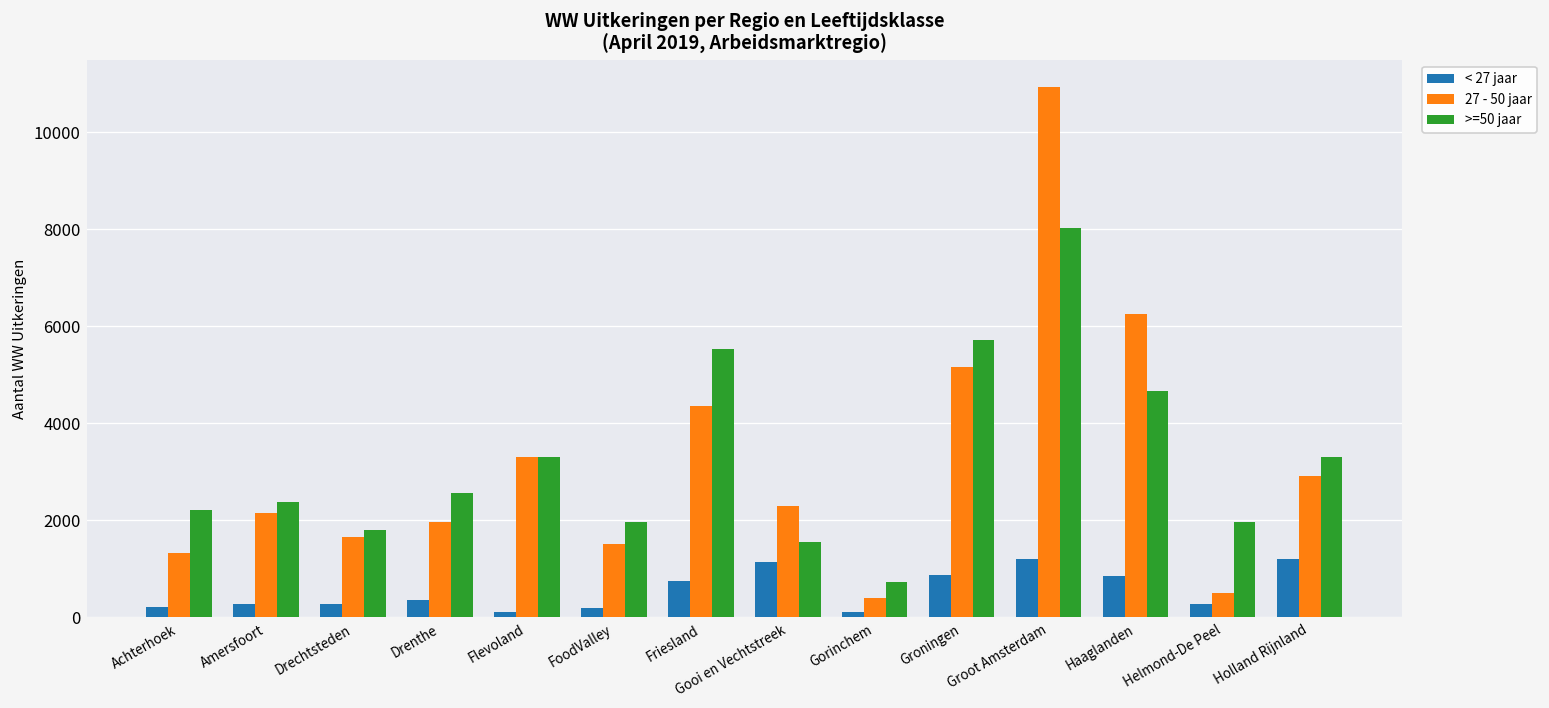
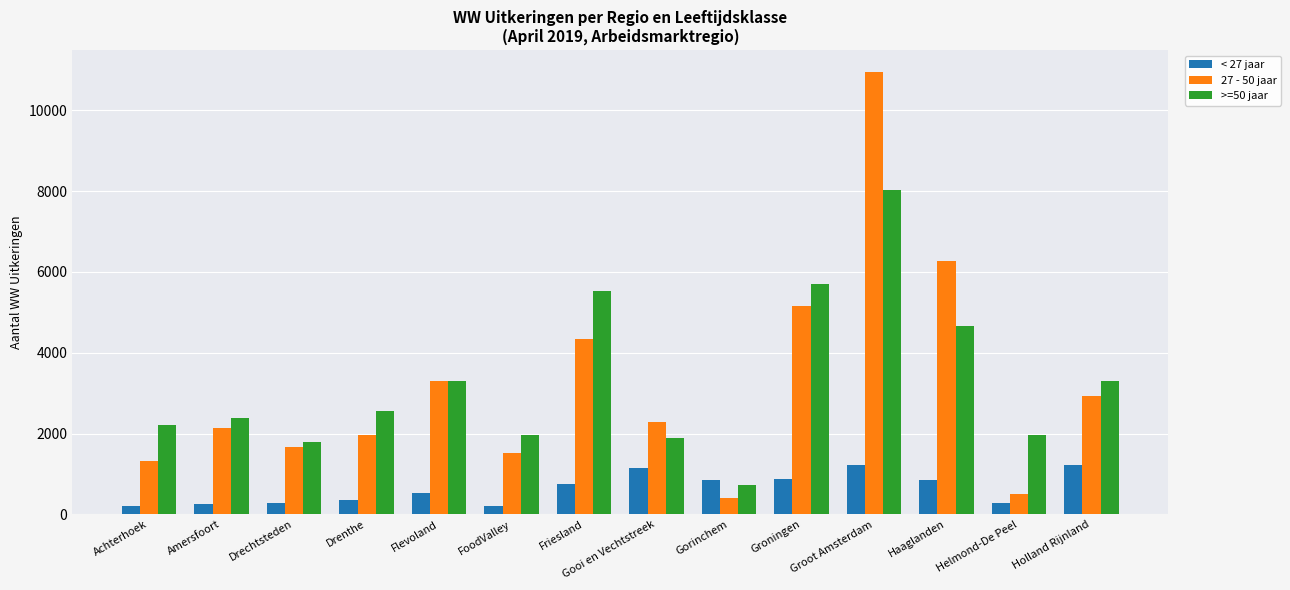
  {
    "< 27 jaar": {
      "Achterhoek": 200,
      "Amersfoort": 300,
      "Drechtsteden": 300,
      "Drenthe": 400,
-     "Flevoland": 100,
+     "Flevoland": 500,
      "FoodValley": 200,
      "Friesland": 700,
      "Gooi en Vechtstreek": 1100,
-     "Gorinchem": 100,
+     "Gorinchem": 900,
      "Groningen": 900,
      "Groot Amsterdam": 1200,
      "Haaglanden": 900,
      "Helmond-De Peel": 300,
      "Holland Rijnland": 1200
    },
    "27 - 50 jaar": {
      "Achterhoek": 1300,
      "Amersfoort": 2100,
      "Drechtsteden": 1700,
      "Drenthe": 2000,
      "Flevoland": 3300,
      "FoodValley": 1500,
      "Friesland": 4400,
      "Gooi en Vechtstreek": 2300,
      "Gorinchem": 400,
      "Groningen": 5200,
      "Groot Amsterdam": 10900,
      "Haaglanden": 6300,
      "Helmond-De Peel": 500,
      "Holland Rijnland": 2900
    },
    ">=50 jaar": {
      "Achterhoek": 2200,
      "Amersfoort": 2400,
      "Drechtsteden": 1800,
      "Drenthe": 2600,
      "Flevoland": 3300,
      "FoodValley": 2000,
      "Friesland": 5500,
-     "Gooi en Vechtstreek": 1500,
+     "Gooi en Vechtstreek": 1900,
      "Gorinchem": 700,
      "Groningen": 5700,
      "Groot Amsterdam": 8000,
      "Haaglanden": 4700,
      "Helmond-De Peel": 2000,
      "Holland Rijnland": 3300
    }
  }
